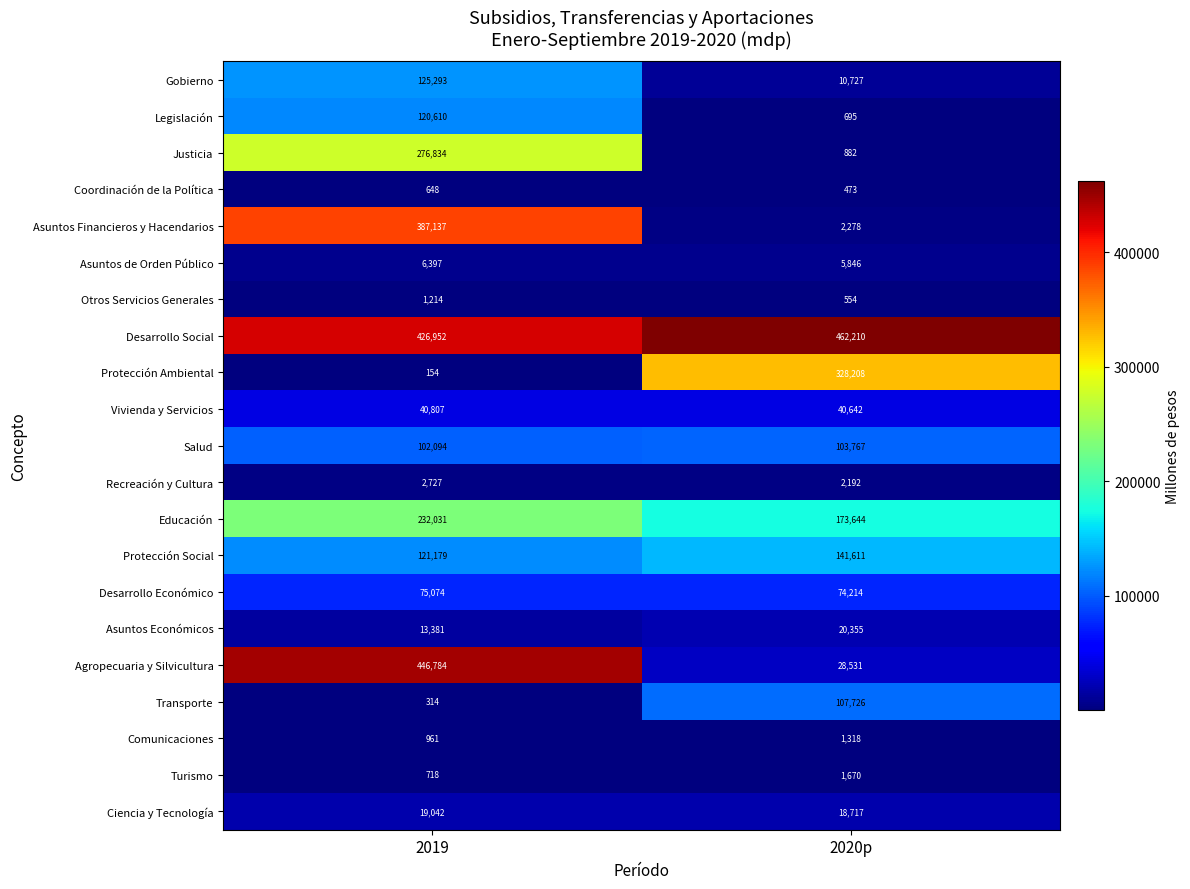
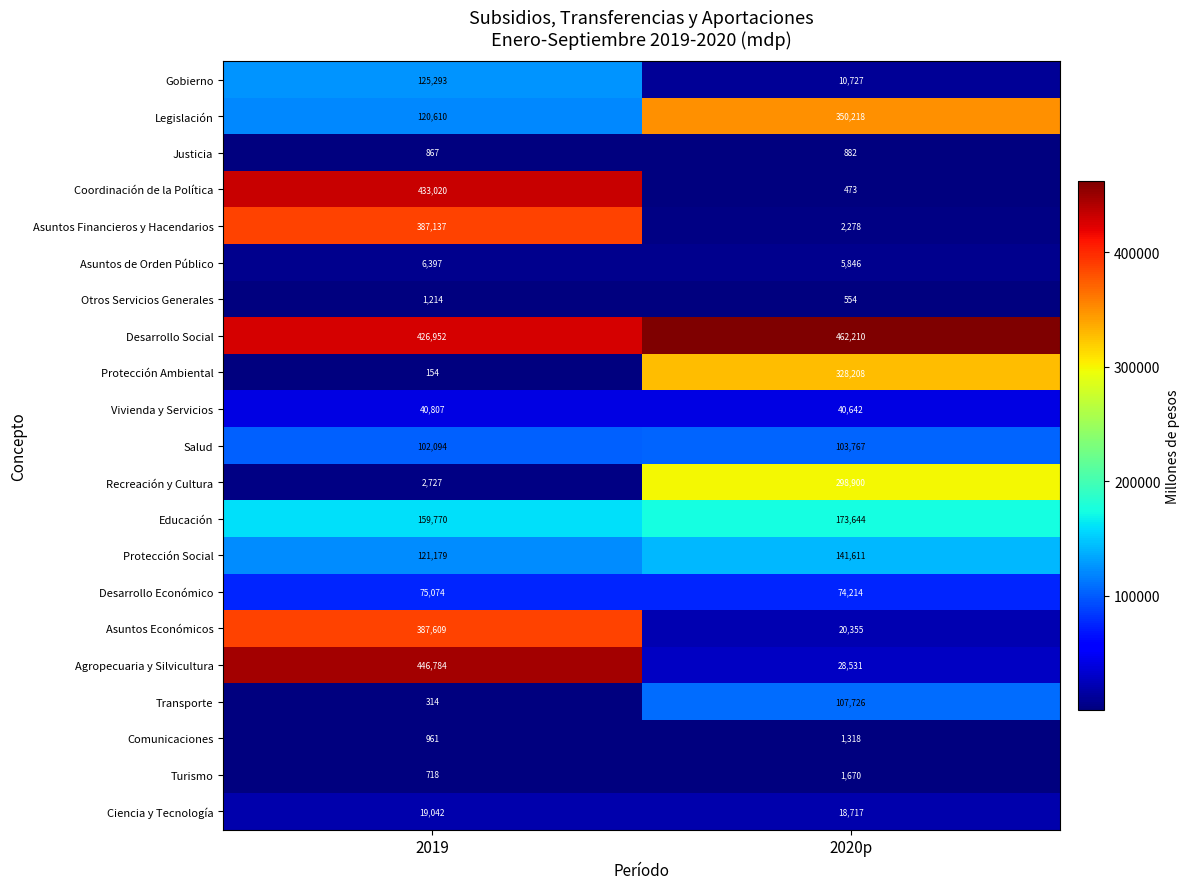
  {
    "Gobierno": {
      "2019": "125,293",
      "2020p": "10,727"
    },
    "Legislación": {
      "2019": "120,610",
-     "2020p": "695"
+     "2020p": "350,218"
    },
    "Justicia": {
-     "2019": "276,834",
+     "2019": "867",
      "2020p": "882"
    },
    "Coordinación de la Política": {
-     "2019": "648",
+     "2019": "433,020",
      "2020p": "473"
    },
    "Asuntos Financieros y Hacendarios": {
      "2019": "387,137",
      "2020p": "2,278"
    },
    "Asuntos de Orden Público": {
      "2019": "6,397",
      "2020p": "5,846"
    },
    "Otros Servicios Generales": {
      "2019": "1,214",
      "2020p": "554"
    },
    "Desarrollo Social": {
      "2019": "426,952",
      "2020p": "462,210"
    },
    "Protección Ambiental": {
      "2019": "154",
      "2020p": "328,208"
    },
    "Vivienda y Servicios": {
      "2019": "40,807",
      "2020p": "40,642"
    },
    "Salud": {
      "2019": "102,094",
      "2020p": "103,767"
    },
    "Recreación y Cultura": {
      "2019": "2,727",
-     "2020p": "2,192"
+     "2020p": "298,900"
    },
    "Educación": {
-     "2019": "232,031",
+     "2019": "159,770",
      "2020p": "173,644"
    },
    "Protección Social": {
      "2019": "121,179",
      "2020p": "141,611"
    },
    "Desarrollo Económico": {
      "2019": "75,074",
      "2020p": "74,214"
    },
    "Asuntos Económicos": {
-     "2019": "13,381",
+     "2019": "387,609",
      "2020p": "20,355"
    },
    "Agropecuaria y Silvicultura": {
      "2019": "446,784",
      "2020p": "28,531"
    },
    "Transporte": {
      "2019": "314",
      "2020p": "107,726"
    },
    "Comunicaciones": {
      "2019": "961",
      "2020p": "1,318"
    },
    "Turismo": {
      "2019": "718",
      "2020p": "1,670"
    },
    "Ciencia y Tecnología": {
      "2019": "19,042",
      "2020p": "18,717"
    }
  }
